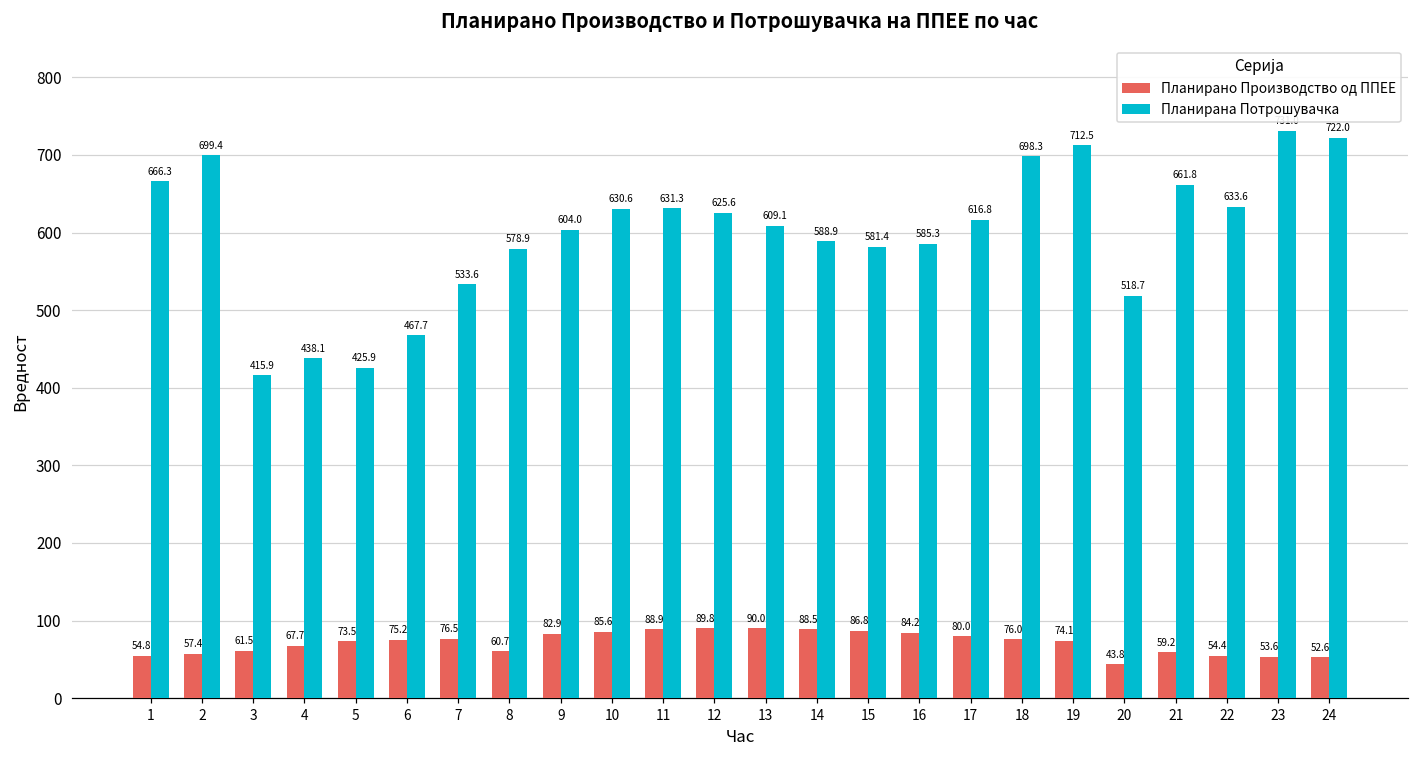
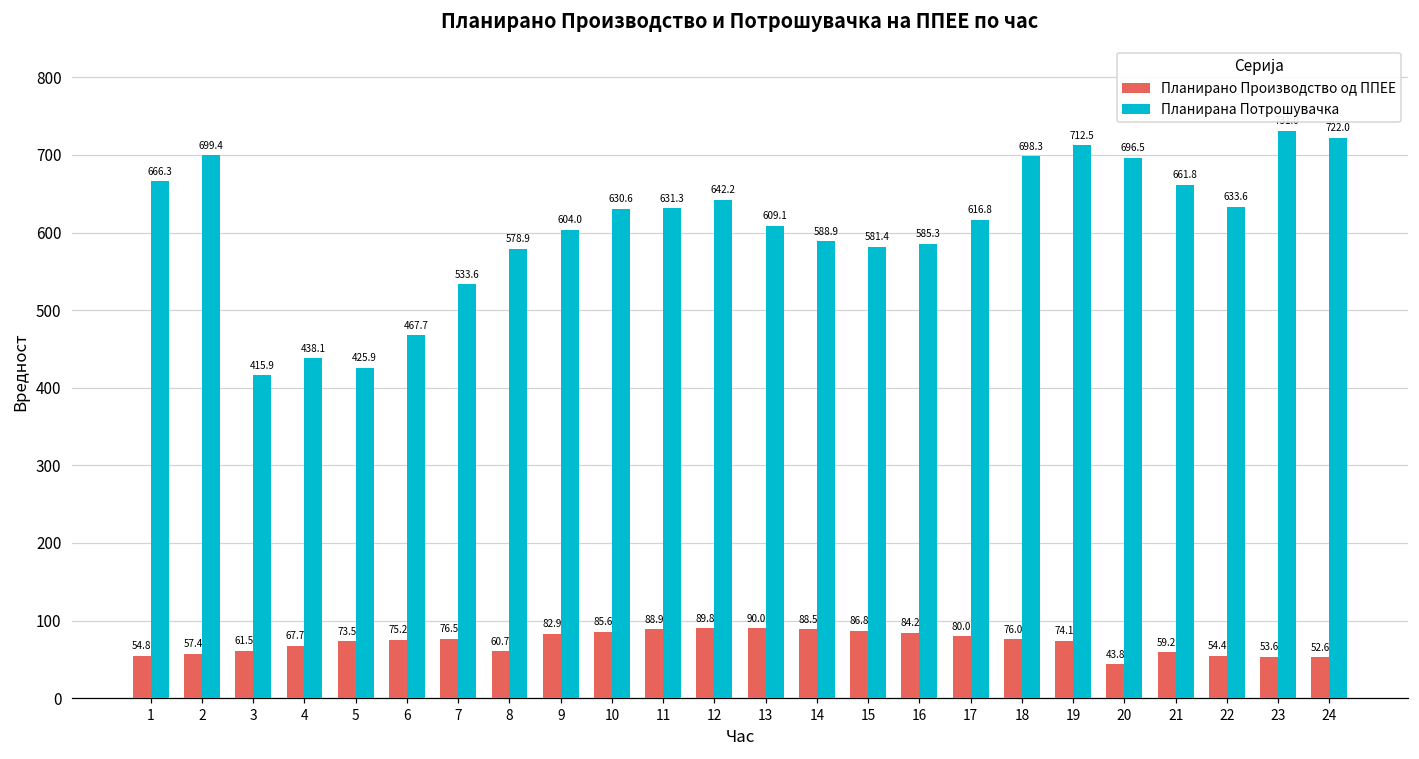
  {
    "Планирано Производство од ППЕЕ": {
      "1": 54.8,
      "2": 57.4,
      "3": 61.5,
      "4": 67.7,
      "5": 73.5,
      "6": 75.2,
      "7": 76.5,
      "8": 60.7,
      "9": 82.9,
      "10": 85.6,
      "11": 88.9,
      "12": 89.8,
      "13": 90.0,
      "14": 88.5,
      "15": 86.8,
      "16": 84.2,
      "17": 80.0,
      "18": 76.0,
      "19": 74.1,
      "20": 43.8,
      "21": 59.2,
      "22": 54.4,
      "23": 53.6,
      "24": 52.6
    },
    "Планирана Потрошувачка": {
      "1": 666.3,
      "2": 699.4,
      "3": 415.9,
      "4": 438.1,
      "5": 425.9,
      "6": 467.7,
      "7": 533.6,
      "8": 578.9,
      "9": 604.0,
      "10": 630.6,
      "11": 631.3,
-     "12": 625.6,
+     "12": 642.2,
      "13": 609.1,
      "14": 588.9,
      "15": 581.4,
      "16": 585.3,
      "17": 616.8,
      "18": 698.3,
      "19": 712.5,
-     "20": 518.7,
+     "20": 696.5,
      "21": 661.8,
      "22": 633.6,
      "24": 722.0
    }
  }
